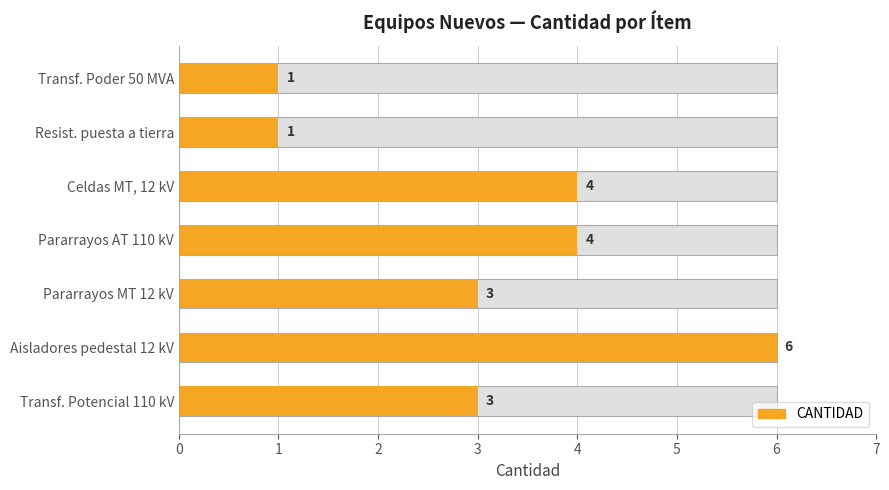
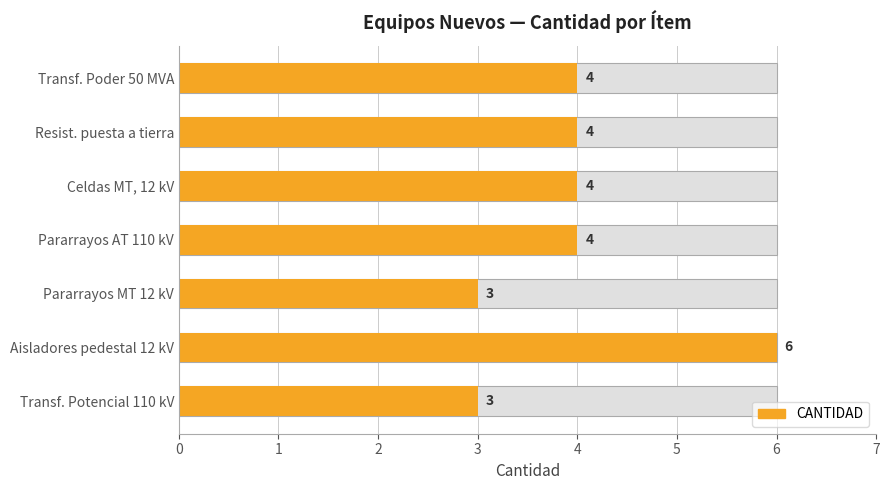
  {
    "CANTIDAD": {
-     "Transf. Poder 50 MVA": 1,
-     "Resist. puesta a tierra": 1,
+     "Transf. Poder 50 MVA": 4,
+     "Resist. puesta a tierra": 4,
      "Aisladores pedestal 12 kV": 6
    }
  }
